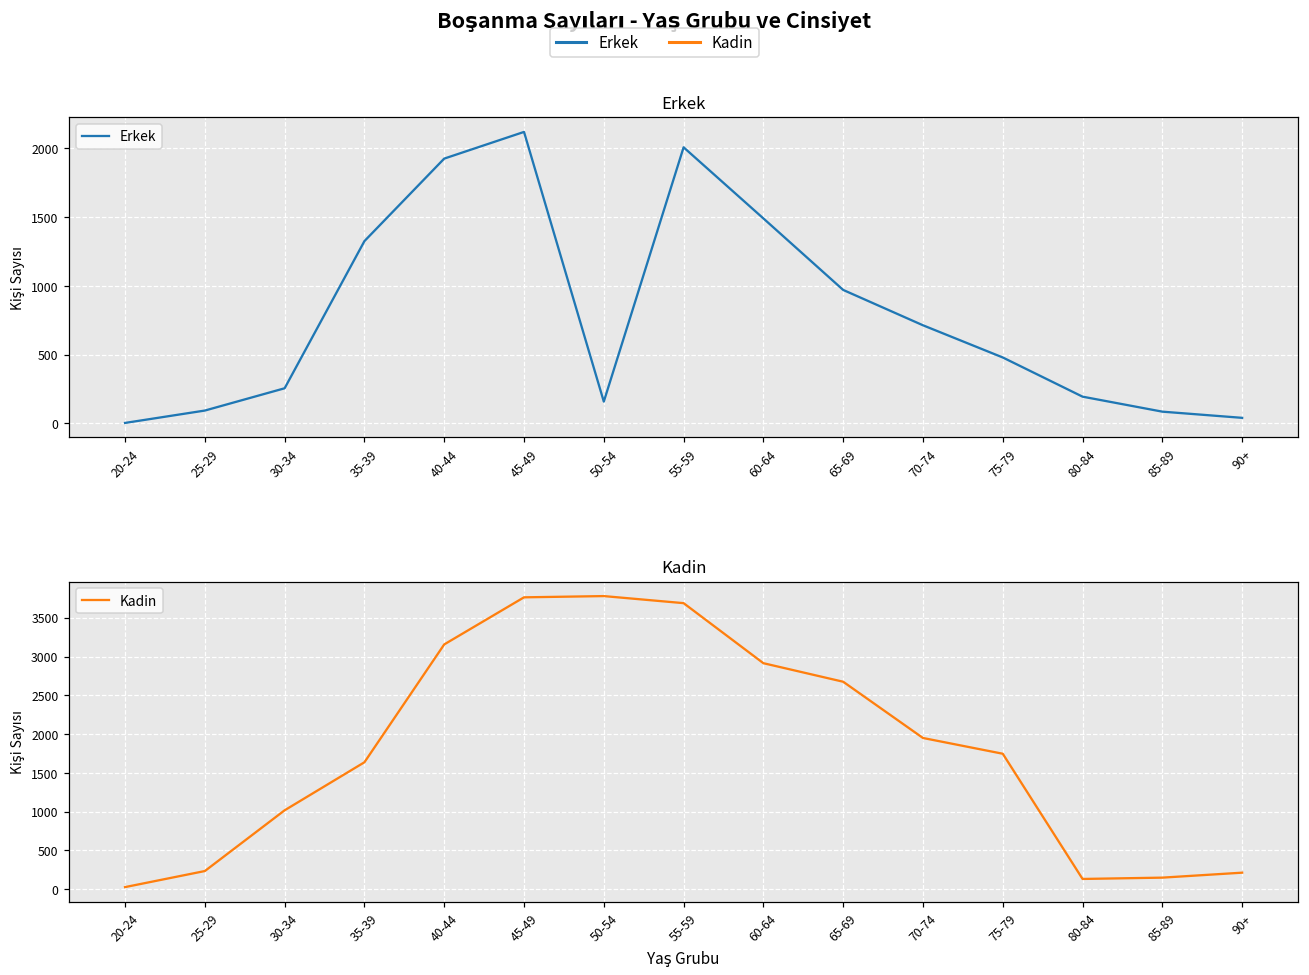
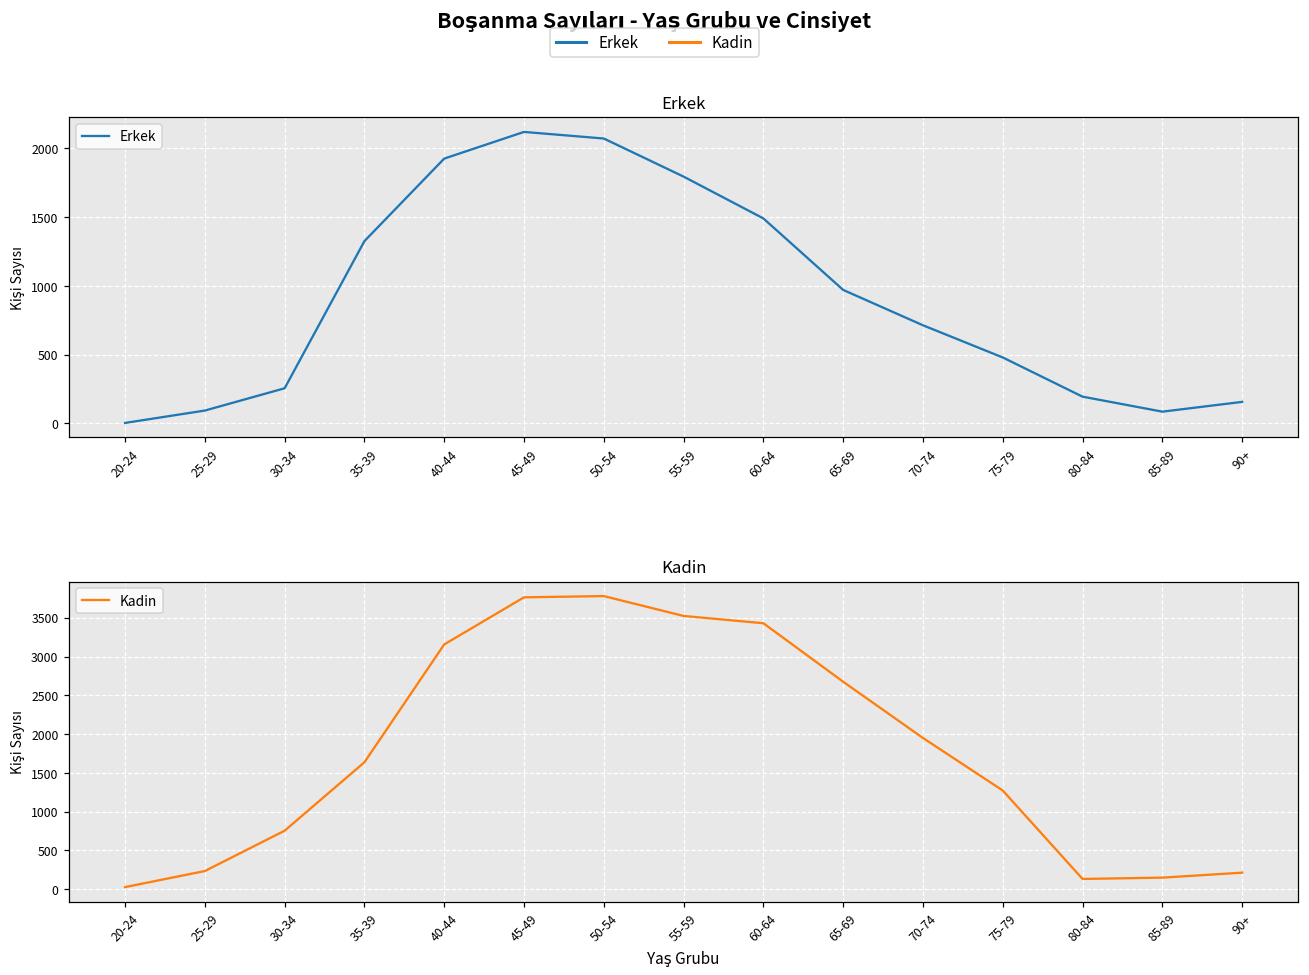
  {
    "Erkek": {
      "20-24": 0,
      "25-29": 90,
      "30-34": 260,
      "35-39": 1330,
      "40-44": 1930,
      "45-49": 2120,
-     "50-54": 160,
-     "55-59": 2010,
+     "50-54": 2070,
+     "55-59": 1790,
      "60-64": 1490,
      "65-69": 970,
      "70-74": 710,
      "75-79": 480,
      "80-84": 190,
      "85-89": 90,
-     "90+": 40
+     "90+": 160
    },
    "Kadin": {
      "20-24": 0,
      "25-29": 200,
-     "30-34": 1000,
+     "30-34": 800,
      "35-39": 1600,
      "40-44": 3200,
      "45-49": 3800,
      "50-54": 3800,
-     "55-59": 3700,
-     "60-64": 2900,
+     "55-59": 3500,
+     "60-64": 3400,
      "65-69": 2700,
      "70-74": 2000,
-     "75-79": 1700,
+     "75-79": 1300,
      "80-84": 100,
      "85-89": 200,
      "90+": 200
    }
  }
